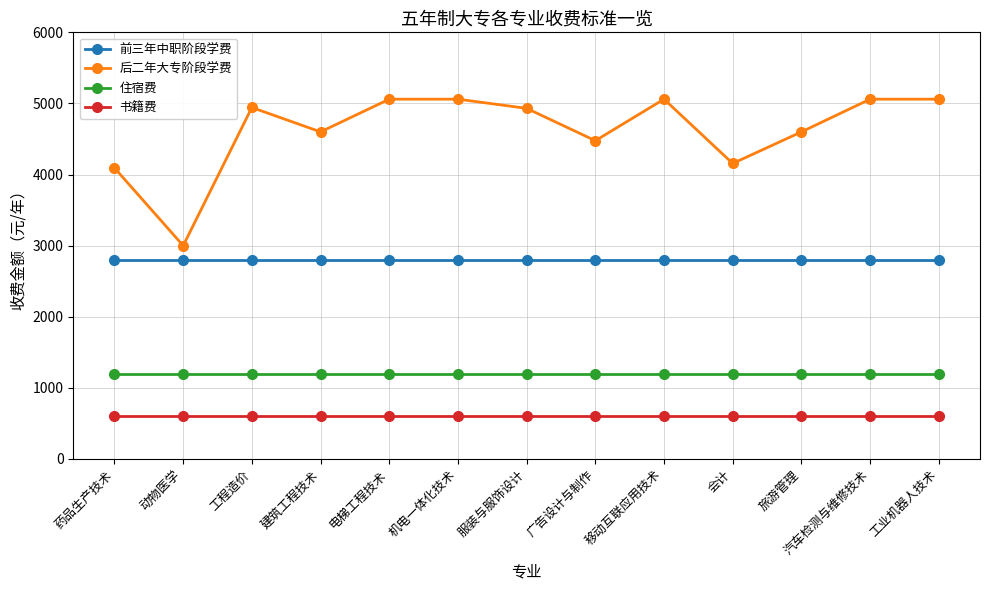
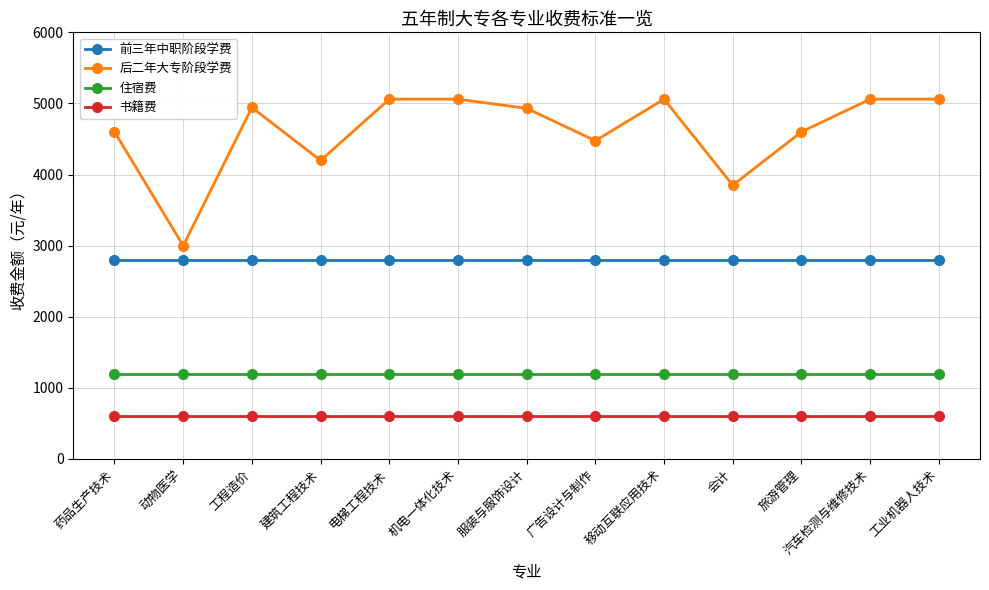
  {
    "前三年中职阶段学费": {
      "药品生产技术": 2800,
      "动物医学": 2800,
      "工程造价": 2800,
      "建筑工程技术": 2800,
      "电梯工程技术": 2800,
      "机电一体化技术": 2800,
      "服装与服饰设计": 2800,
      "广告设计与制作": 2800,
      "移动互联应用技术": 2800,
      "会计": 2800,
      "旅游管理": 2800,
      "汽车检测与维修技术": 2800,
      "工业机器人技术": 2800
    },
    "后二年大专阶段学费": {
-     "药品生产技术": 4100,
+     "药品生产技术": 4600,
      "动物医学": 3000,
      "工程造价": 4900,
-     "建筑工程技术": 4600,
+     "建筑工程技术": 4200,
      "电梯工程技术": 5100,
      "机电一体化技术": 5100,
      "服装与服饰设计": 4900,
      "广告设计与制作": 4500,
      "移动互联应用技术": 5100,
-     "会计": 4200,
+     "会计": 3900,
      "旅游管理": 4600,
      "汽车检测与维修技术": 5100,
      "工业机器人技术": 5100
    },
    "住宿费": {
      "药品生产技术": 1200,
      "动物医学": 1200,
      "工程造价": 1200,
      "建筑工程技术": 1200,
      "电梯工程技术": 1200,
      "机电一体化技术": 1200,
      "服装与服饰设计": 1200,
      "广告设计与制作": 1200,
      "移动互联应用技术": 1200,
      "会计": 1200,
      "旅游管理": 1200,
      "汽车检测与维修技术": 1200,
      "工业机器人技术": 1200
    },
    "书籍费": {
      "药品生产技术": 600,
      "动物医学": 600,
      "工程造价": 600,
      "建筑工程技术": 600,
      "电梯工程技术": 600,
      "机电一体化技术": 600,
      "服装与服饰设计": 600,
      "广告设计与制作": 600,
      "移动互联应用技术": 600,
      "会计": 600,
      "旅游管理": 600,
      "汽车检测与维修技术": 600,
      "工业机器人技术": 600
    }
  }
